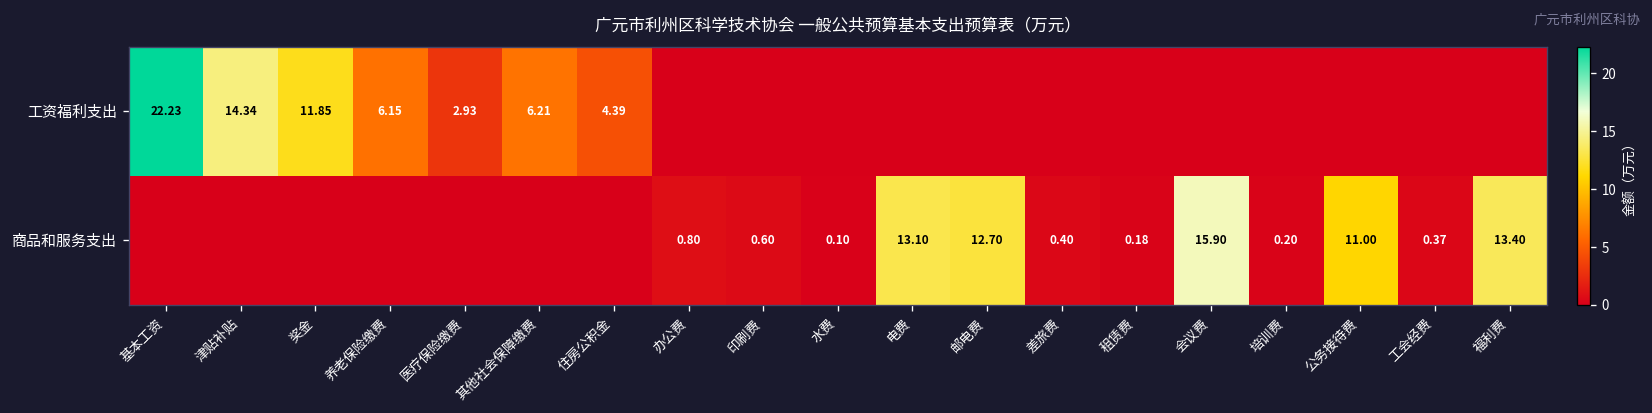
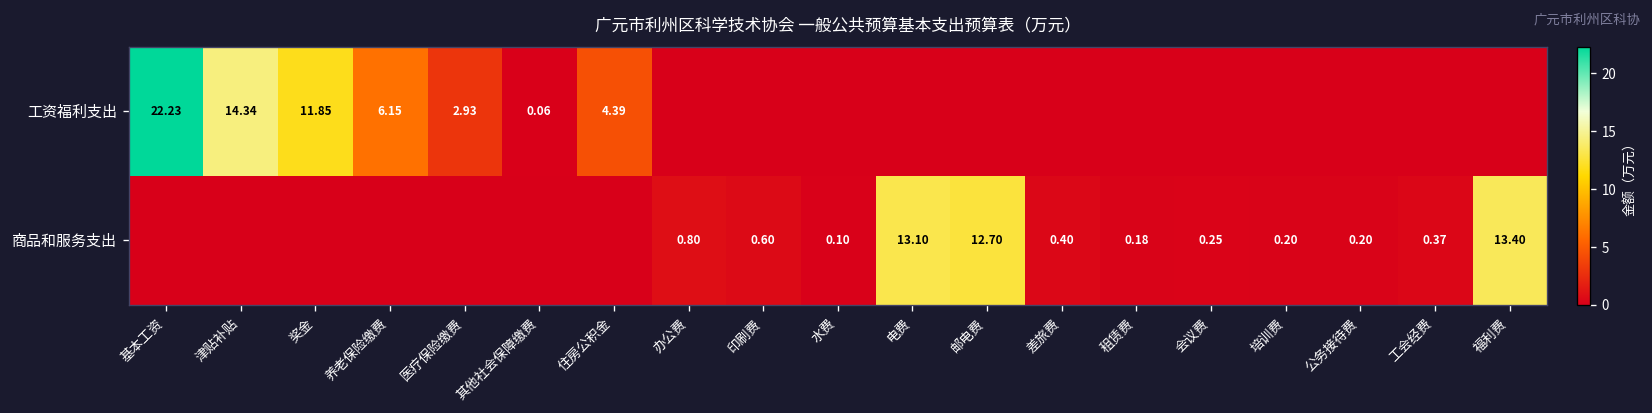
  {
    "工资福利支出": {
      "基本工资": 22.23,
      "津贴补贴": 14.34,
      "奖金": 11.85,
      "养老保险缴费": 6.15,
      "医疗保险缴费": 2.93,
-     "其他社会保障缴费": 6.21,
+     "其他社会保障缴费": 0.06,
      "住房公积金": 4.39
    },
    "商品和服务支出": {
      "办公费": 0.80,
      "印刷费": 0.60,
      "水费": 0.10,
      "电费": 13.10,
      "邮电费": 12.70,
      "差旅费": 0.40,
      "租赁费": 0.18,
-     "会议费": 15.90,
+     "会议费": 0.25,
      "培训费": 0.20,
-     "公务接待费": 11.00,
+     "公务接待费": 0.20,
      "工会经费": 0.37,
      "福利费": 13.40
    }
  }
